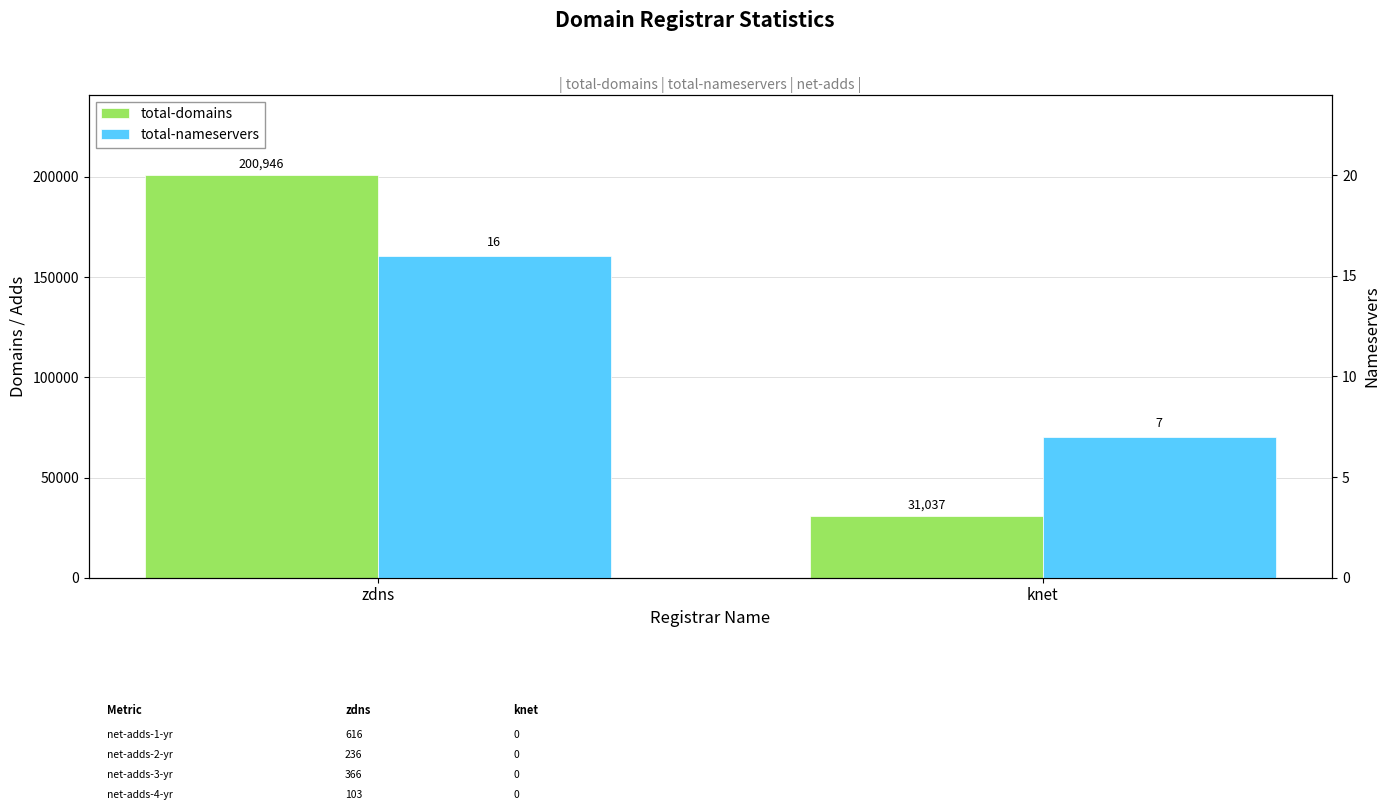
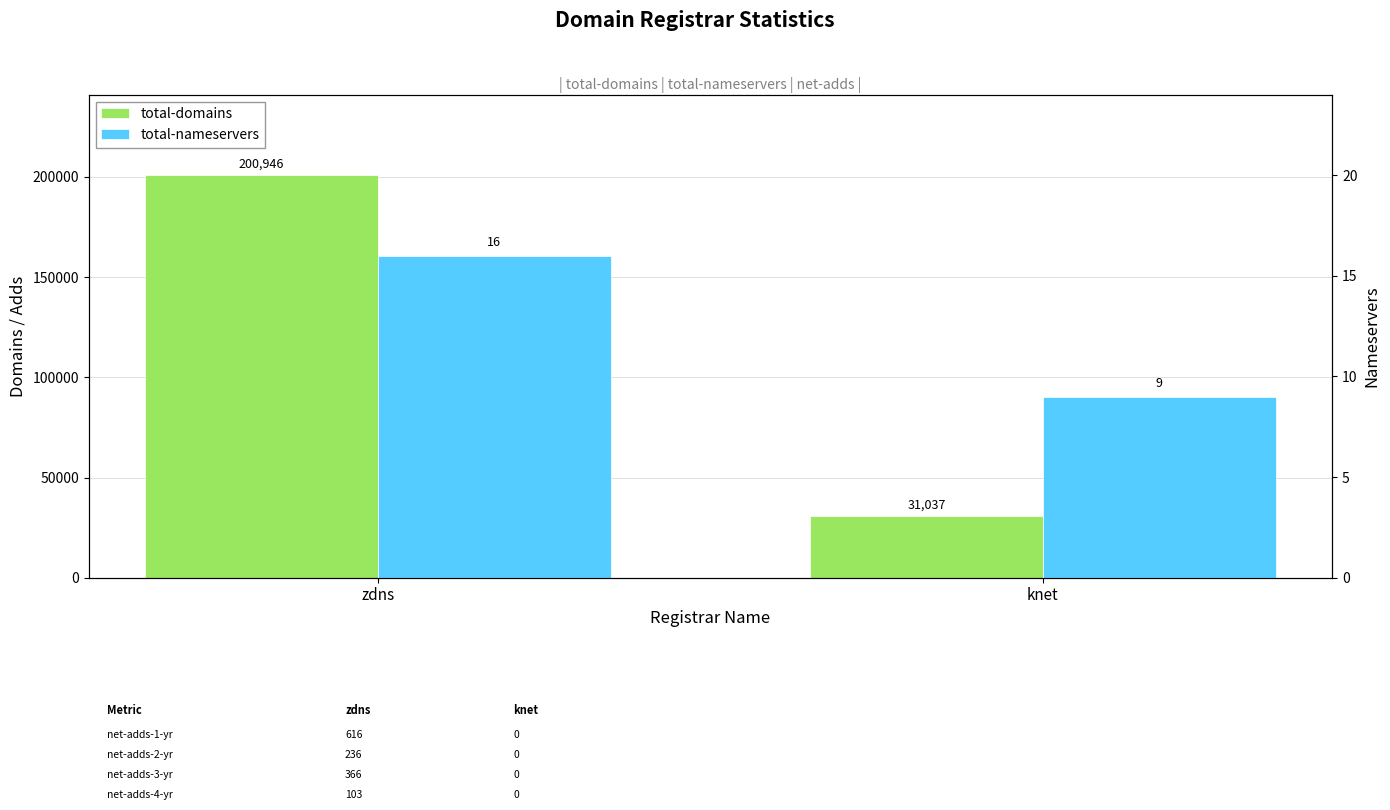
  {
    "total-domains": {
      "zdns": "200,946",
      "knet": "31,037"
    },
    "total-nameservers": {
      "zdns": "16",
-     "knet": "7"
+     "knet": "9"
    }
  }
